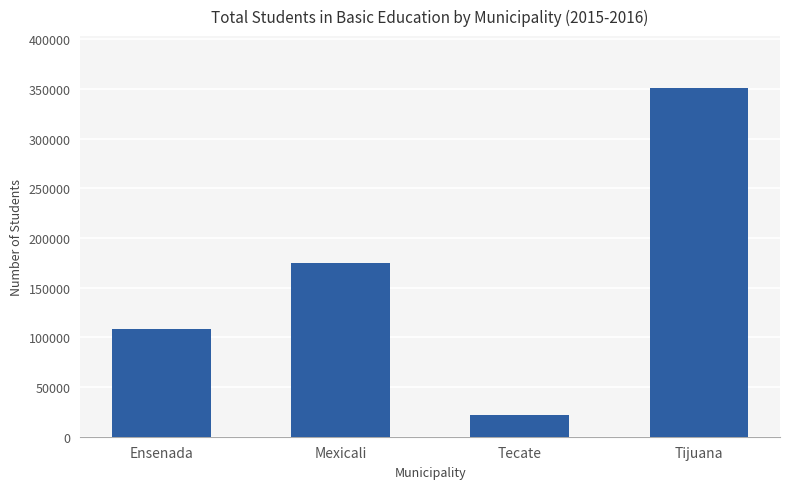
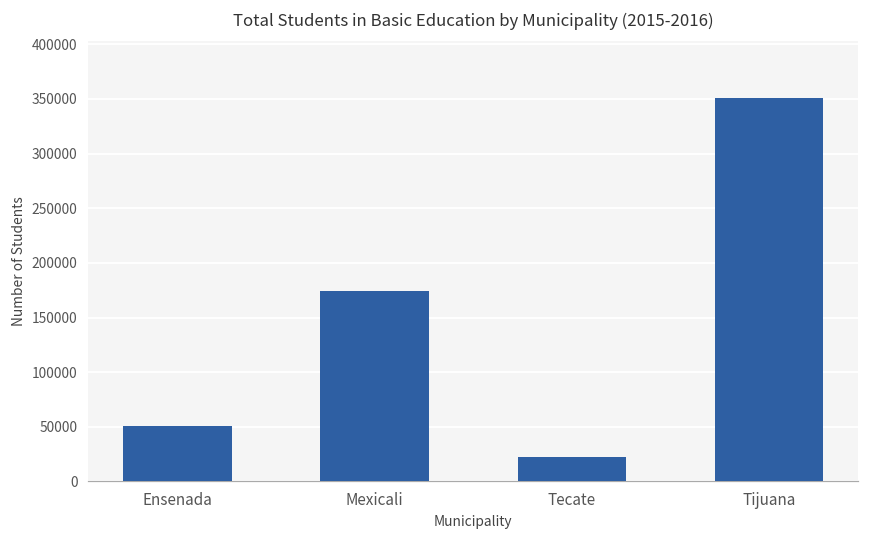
  {
-   "Ensenada": 110000,
+   "Ensenada": 50000,
    "Mexicali": 170000,
    "Tecate": 20000,
    "Tijuana": 350000
  }
